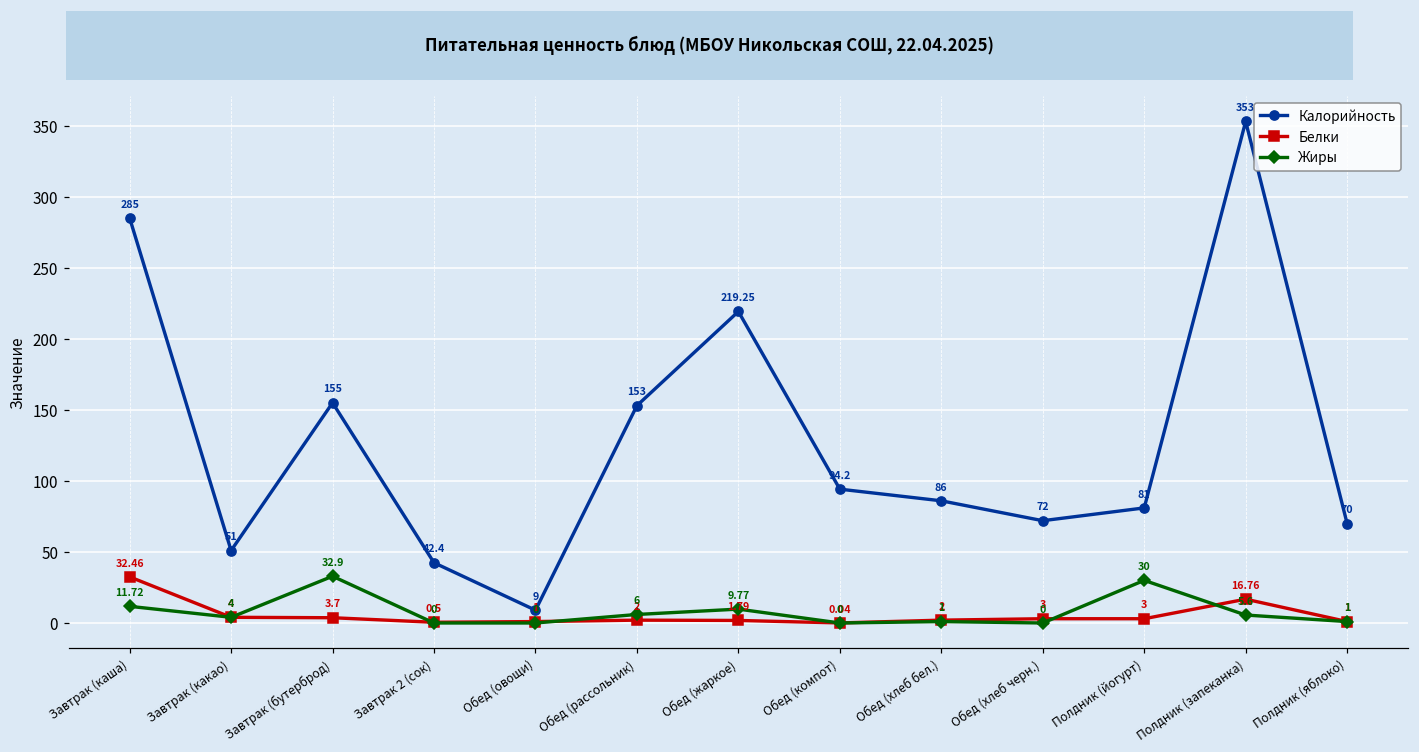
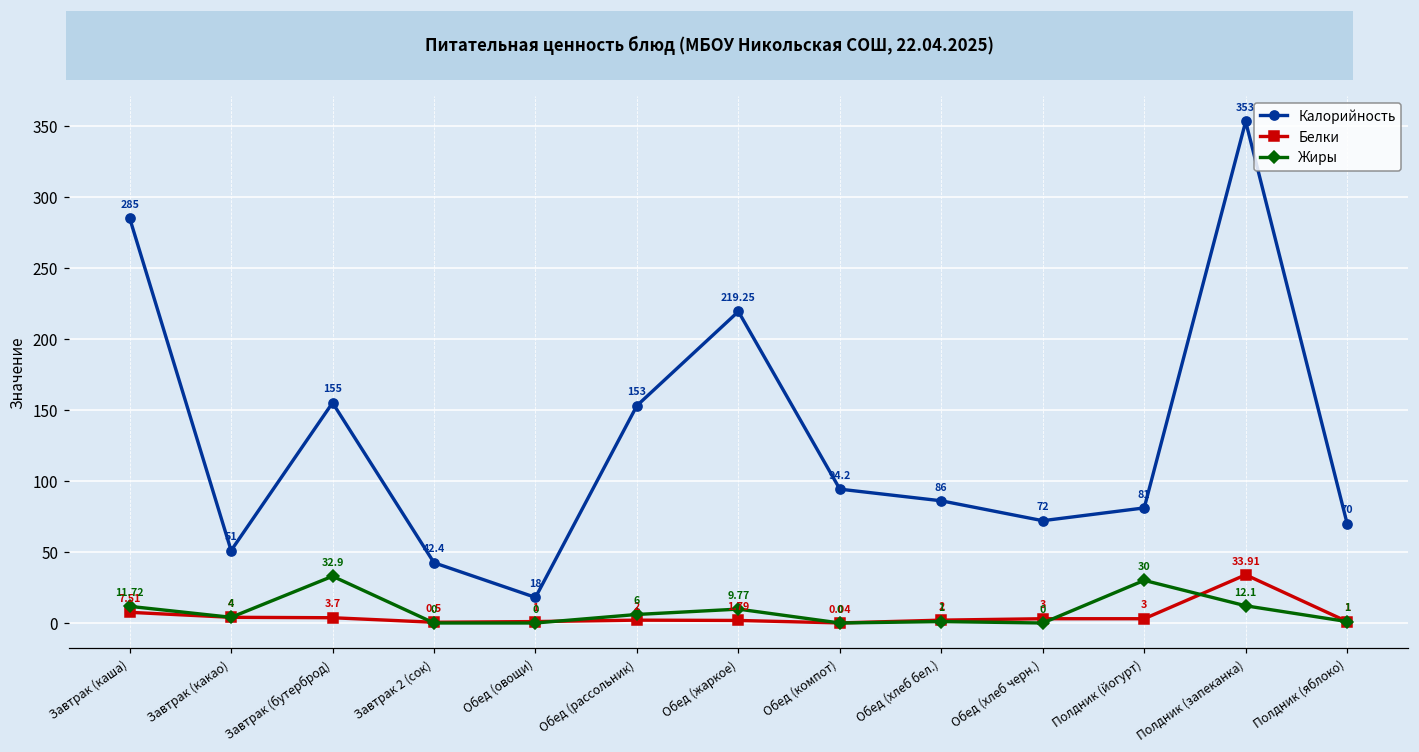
  {
    "Калорийность": {
      "Завтрак (каша)": 285,
      "Завтрак (какао)": 51,
      "Завтрак (бутерброд)": 155,
      "Завтрак 2 (сок)": 42.4,
-     "Обед (овощи)": 9,
+     "Обед (овощи)": 18,
      "Обед (рассольник)": 153,
      "Обед (жаркое)": 219.25,
      "Обед (компот)": 94.2,
      "Обед (хлеб бел.)": 86,
      "Обед (хлеб черн.)": 72,
      "Полдник (йогурт)": 81,
      "Полдник (яблоко)": 70
    },
    "Белки": {
-     "Завтрак (каша)": 32.46,
+     "Завтрак (каша)": 7.51,
      "Завтрак (бутерброд)": 3.7,
      "Полдник (йогурт)": 3,
-     "Полдник (запеканка)": 16.76
+     "Полдник (запеканка)": 33.91
    },
    "Жиры": {
      "Завтрак (каша)": 11.72,
      "Завтрак (бутерброд)": 32.9,
      "Обед (жаркое)": 9.77,
      "Полдник (йогурт)": 30,
-     "Полдник (запеканка)": 5.6
+     "Полдник (запеканка)": 12.1
    }
  }
